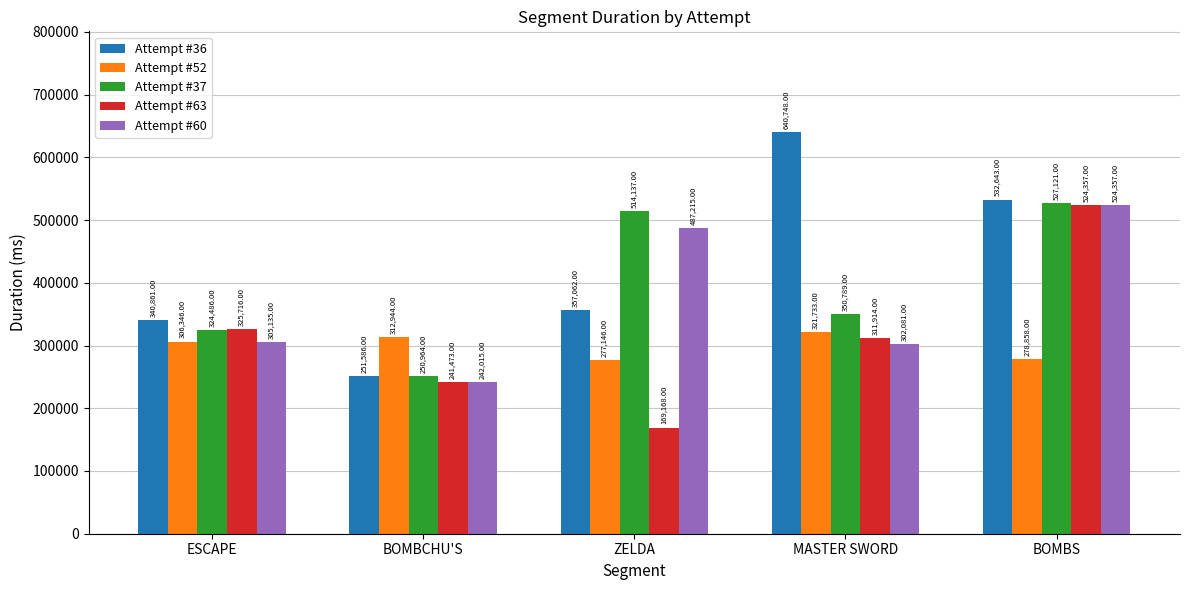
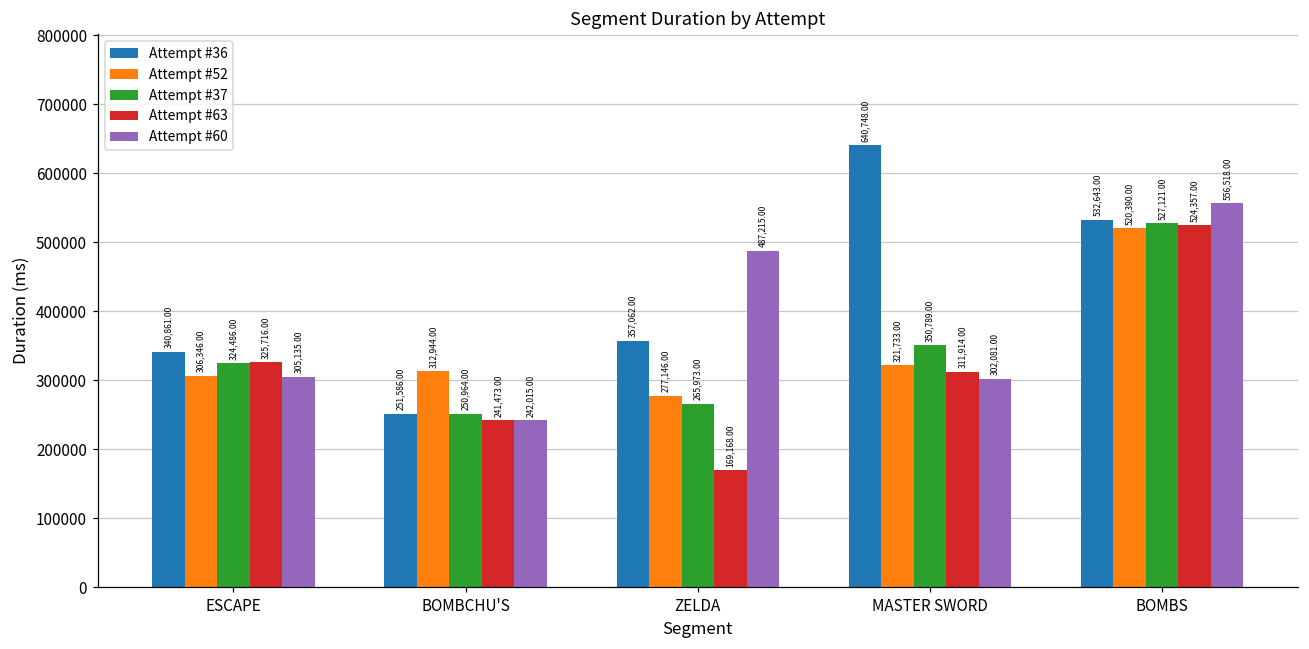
  {
    "Attempt #36": {
      "ESCAPE": "340,861.00",
      "BOMBCHU'S": "251,586.00",
      "ZELDA": "357,062.00",
      "MASTER SWORD": "640,748.00",
      "BOMBS": "532,643.00"
    },
    "Attempt #52": {
      "ESCAPE": "306,346.00",
      "BOMBCHU'S": "312,944.00",
      "ZELDA": "277,146.00",
      "MASTER SWORD": "321,733.00",
-     "BOMBS": "278,858.00"
+     "BOMBS": "520,390.00"
    },
    "Attempt #37": {
      "ESCAPE": "324,486.00",
      "BOMBCHU'S": "250,964.00",
-     "ZELDA": "514,137.00",
+     "ZELDA": "265,973.00",
      "MASTER SWORD": "350,789.00",
      "BOMBS": "527,121.00"
    },
    "Attempt #63": {
      "ESCAPE": "325,716.00",
      "BOMBCHU'S": "241,473.00",
      "ZELDA": "169,168.00",
      "MASTER SWORD": "311,914.00",
      "BOMBS": "524,357.00"
    },
    "Attempt #60": {
      "ESCAPE": "305,135.00",
      "BOMBCHU'S": "242,015.00",
      "ZELDA": "487,215.00",
      "MASTER SWORD": "302,081.00",
-     "BOMBS": "524,357.00"
+     "BOMBS": "556,518.00"
    }
  }
